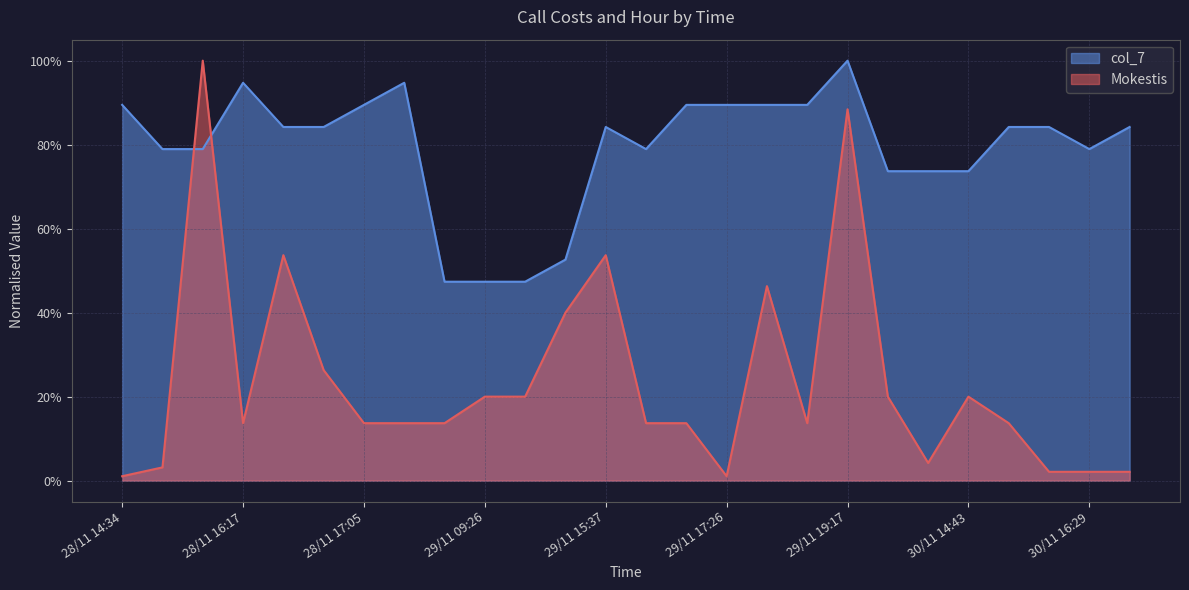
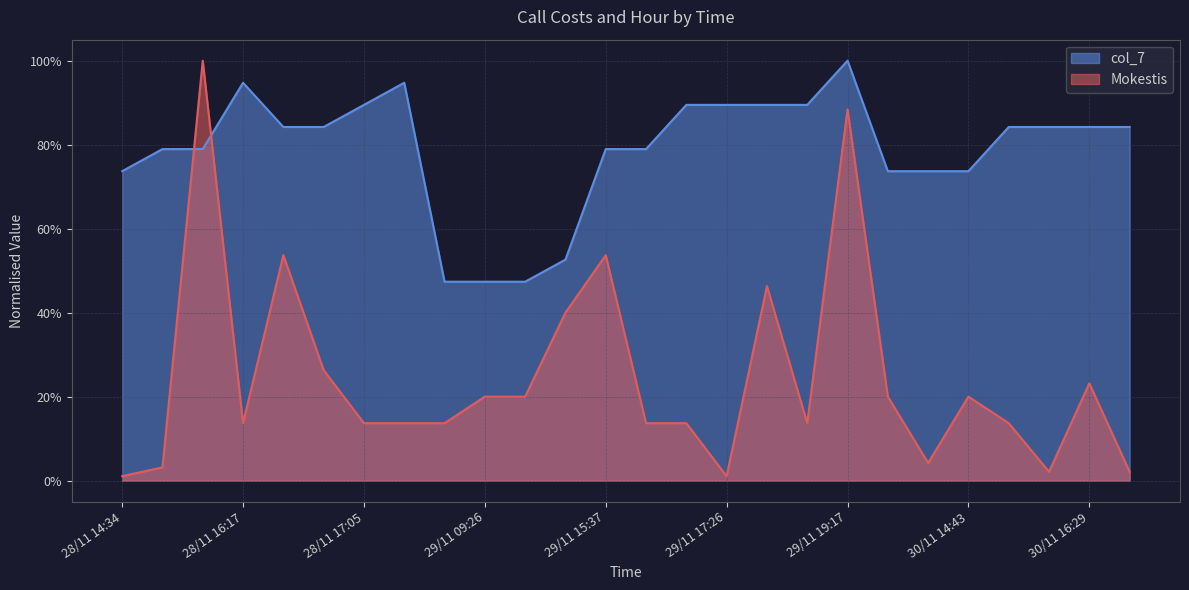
  {
    "col_7": {
-     "28/11 14:34": "89%",
+     "28/11 14:34": "74%",
      "28/11 16:17": "95%",
      "28/11 17:05": "89%",
      "29/11 09:26": "47%",
-     "29/11 15:37": "84%",
+     "29/11 15:37": "79%",
      "29/11 17:26": "89%",
      "29/11 19:17": "100%",
      "30/11 14:43": "74%",
-     "30/11 16:29": "79%"
+     "30/11 16:29": "84%"
    },
    "Mokestis": {
      "28/11 14:34": "1%",
      "28/11 16:17": "14%",
      "28/11 17:05": "14%",
      "29/11 09:26": "20%",
      "29/11 15:37": "54%",
      "29/11 17:26": "1%",
      "29/11 19:17": "88%",
      "30/11 14:43": "20%",
-     "30/11 16:29": "2%"
+     "30/11 16:29": "23%"
    }
  }
